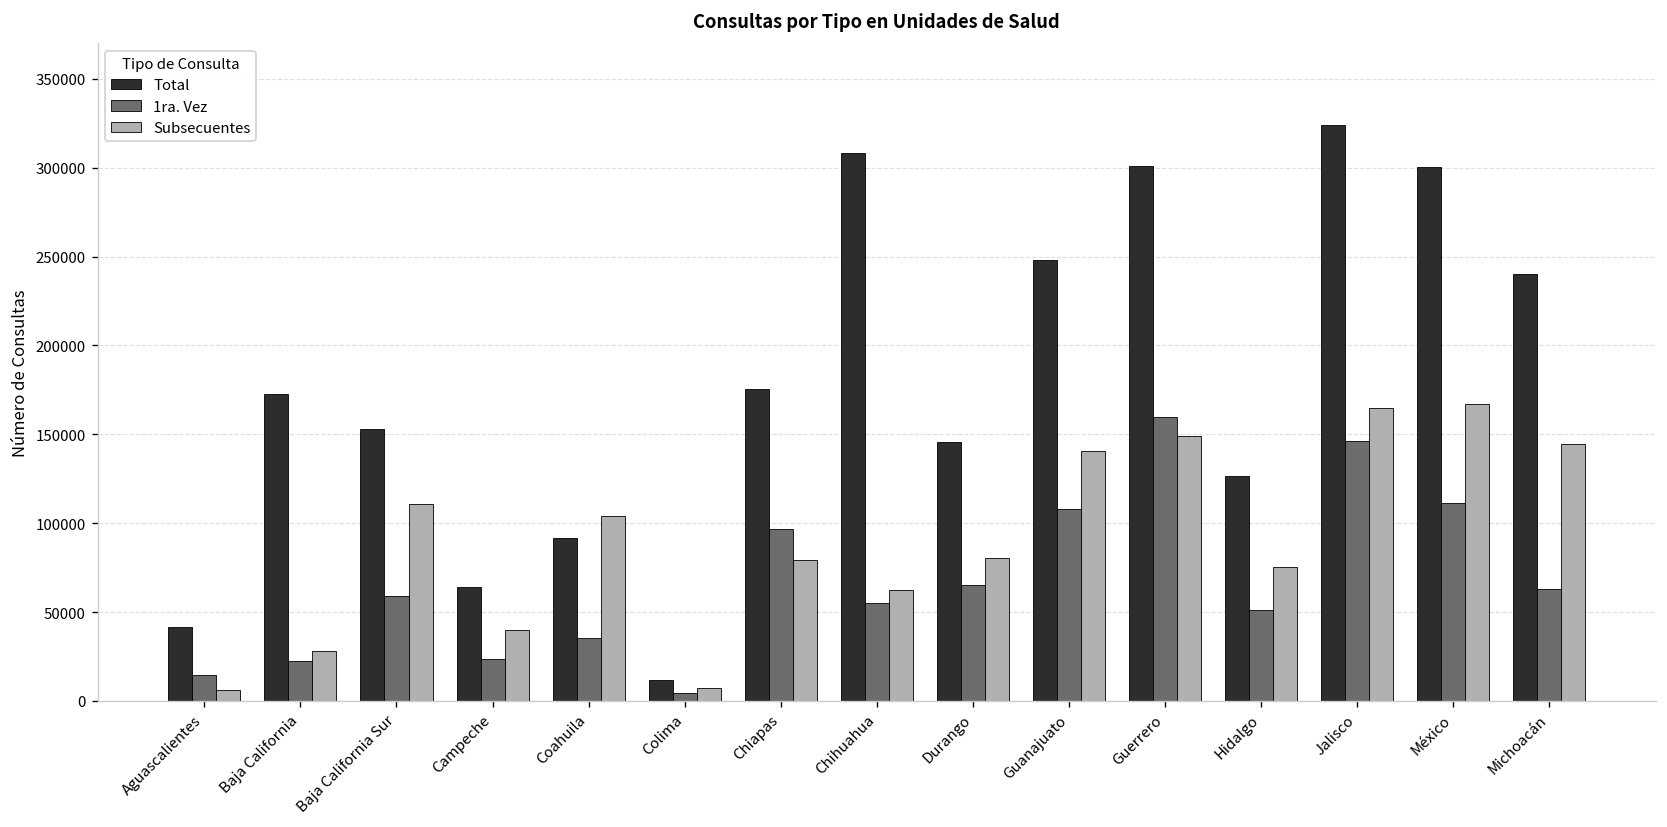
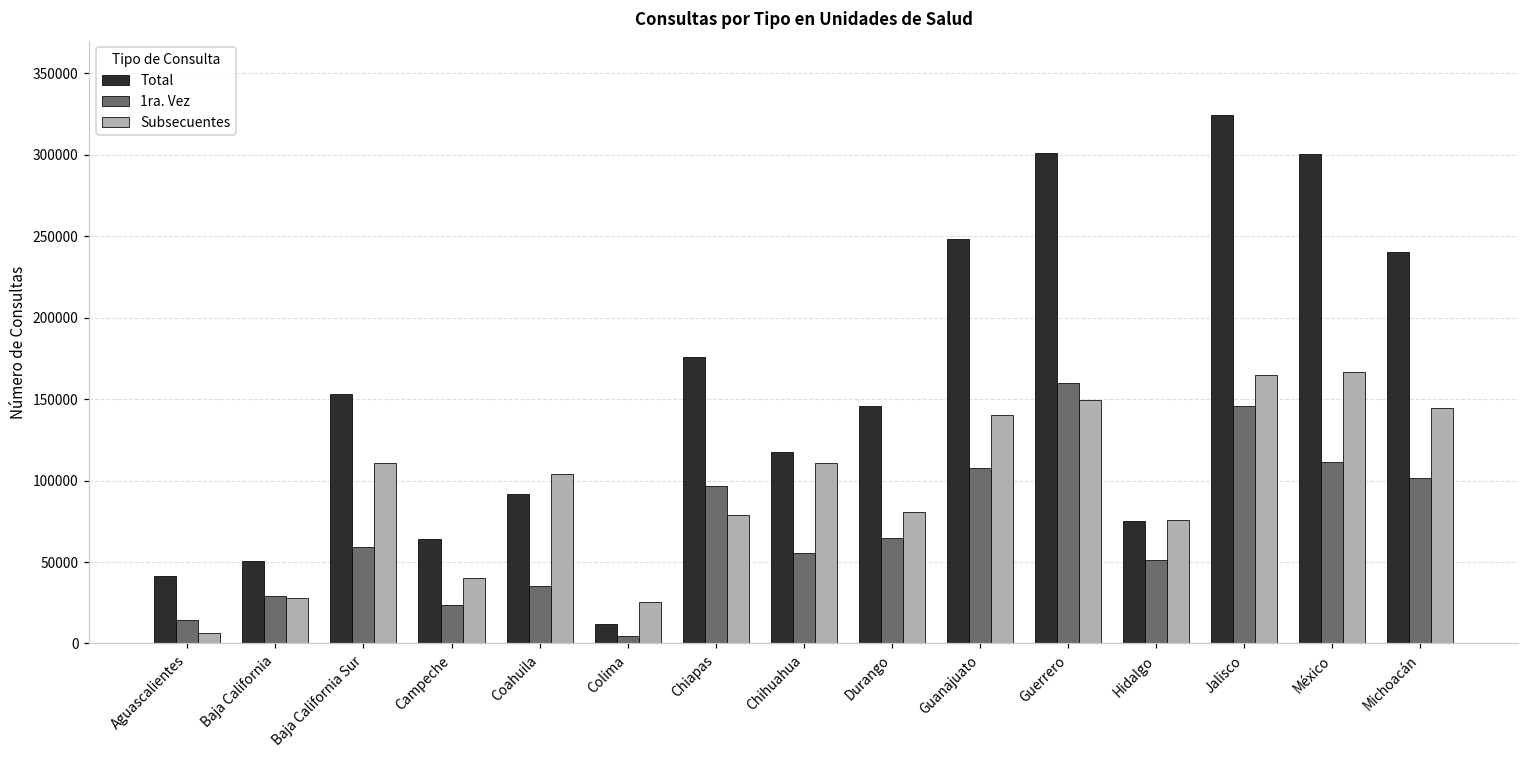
  {
    "Total": {
      "Aguascalientes": 42000,
-     "Baja California": 173000,
+     "Baja California": 51000,
      "Baja California Sur": 153000,
      "Campeche": 64000,
      "Coahuila": 92000,
      "Colima": 12000,
      "Chiapas": 176000,
-     "Chihuahua": 308000,
+     "Chihuahua": 118000,
      "Durango": 145000,
      "Guanajuato": 248000,
      "Guerrero": 301000,
-     "Hidalgo": 127000,
+     "Hidalgo": 75000,
      "Jalisco": 324000,
      "México": 300000,
      "Michoacán": 240000
    },
    "1ra. Vez": {
      "Aguascalientes": 14000,
-     "Baja California": 22000,
+     "Baja California": 29000,
      "Baja California Sur": 59000,
      "Campeche": 24000,
      "Coahuila": 35000,
      "Colima": 4000,
      "Chiapas": 97000,
      "Chihuahua": 55000,
      "Durango": 65000,
      "Guanajuato": 108000,
      "Guerrero": 160000,
      "Hidalgo": 51000,
      "Jalisco": 146000,
      "México": 111000,
-     "Michoacán": 63000
+     "Michoacán": 102000
    },
    "Subsecuentes": {
      "Aguascalientes": 6000,
      "Baja California": 28000,
      "Baja California Sur": 111000,
      "Campeche": 40000,
      "Coahuila": 104000,
-     "Colima": 7000,
+     "Colima": 26000,
      "Chiapas": 79000,
-     "Chihuahua": 62000,
+     "Chihuahua": 111000,
      "Durango": 80000,
      "Guanajuato": 140000,
      "Guerrero": 149000,
      "Hidalgo": 76000,
      "Jalisco": 165000,
      "México": 167000,
      "Michoacán": 144000
    }
  }
